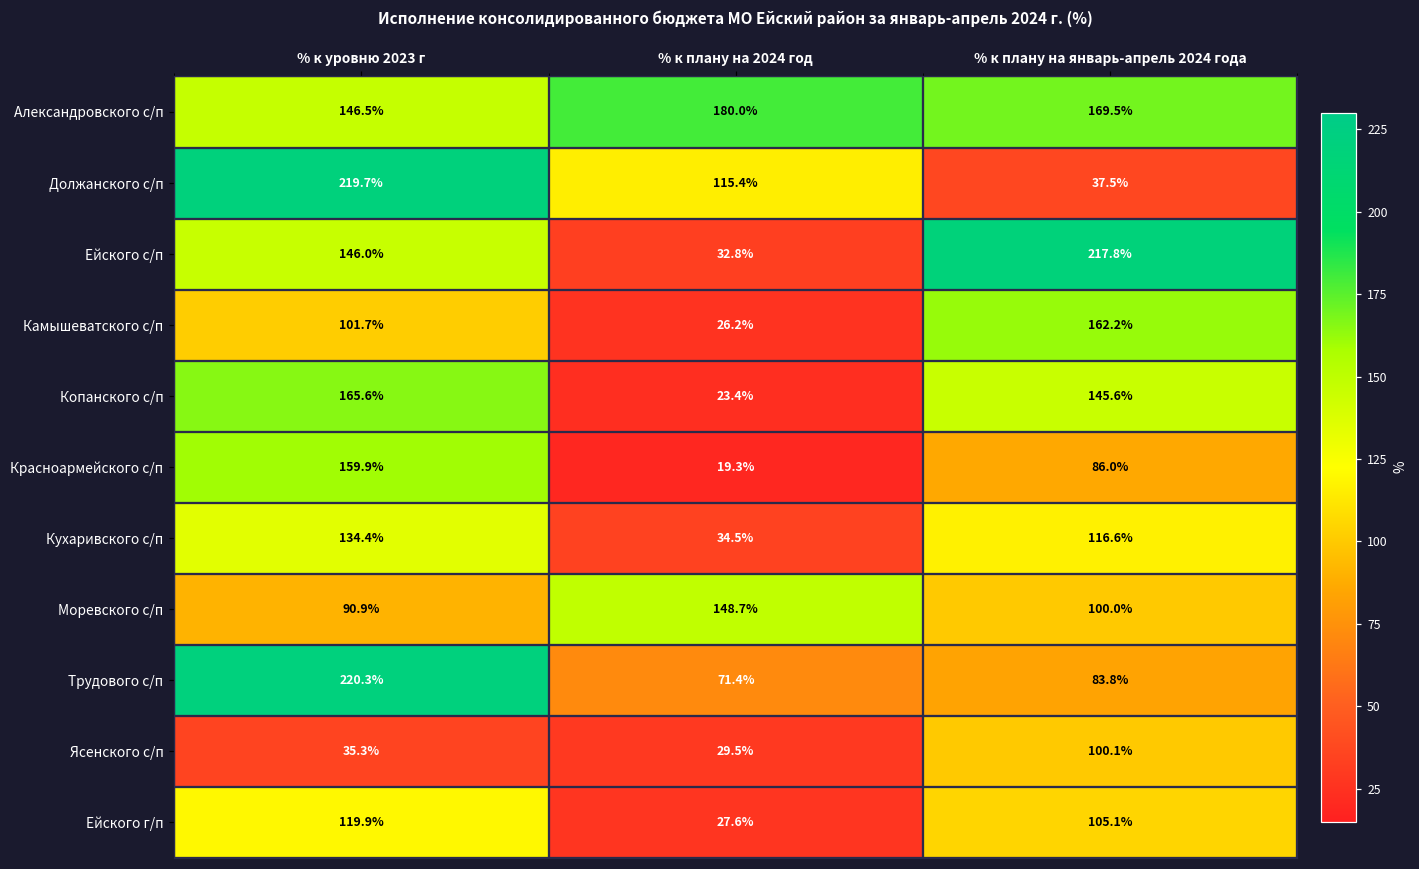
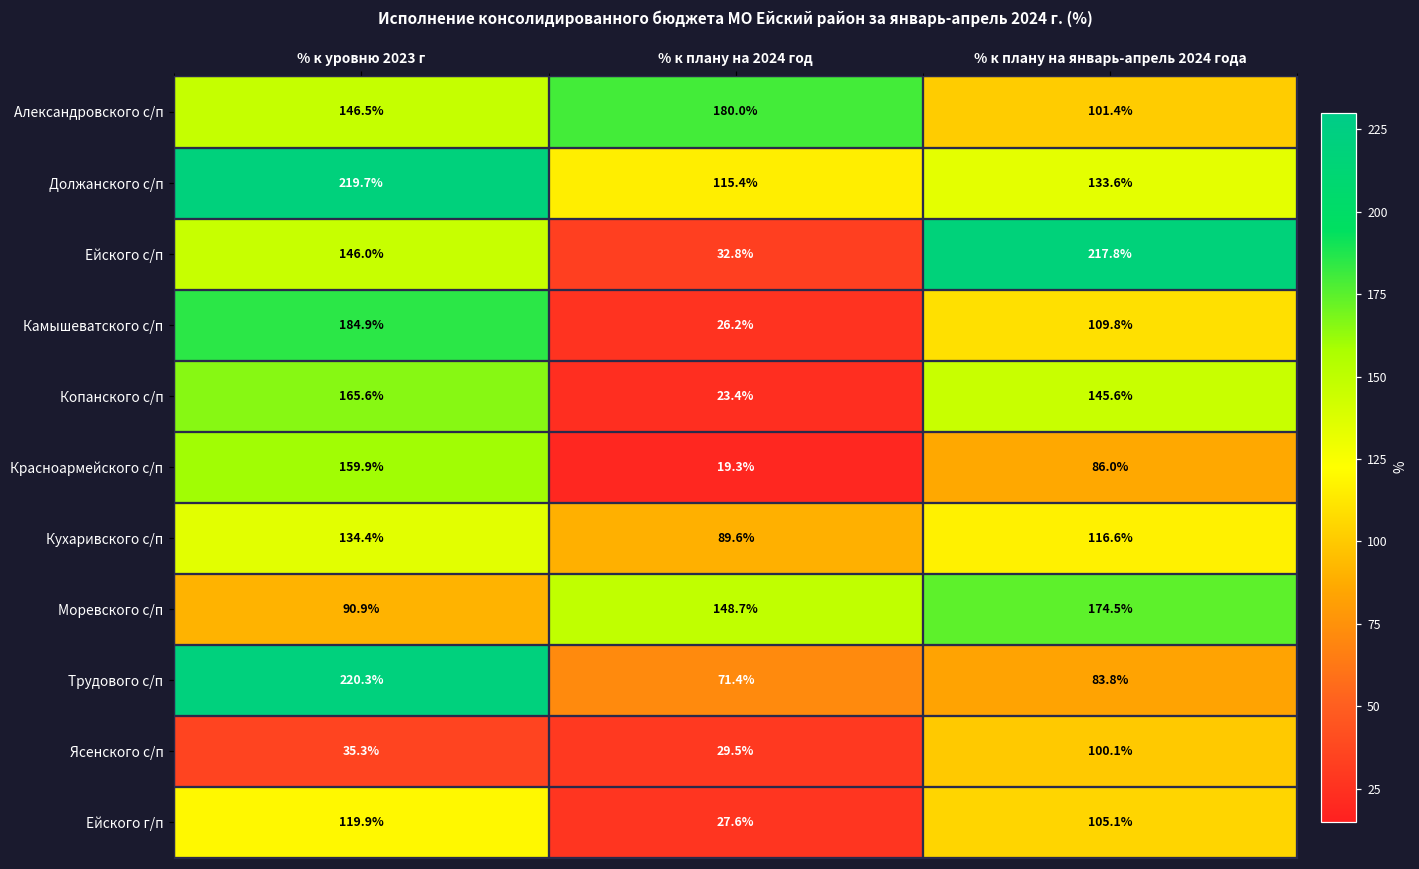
  {
    "Александровского с/п": {
      "% к уровню 2023 г": "146.5%",
      "% к плану на 2024 год": "180.0%",
-     "% к плану на январь-апрель 2024 года": "169.5%"
+     "% к плану на январь-апрель 2024 года": "101.4%"
    },
    "Должанского с/п": {
      "% к уровню 2023 г": "219.7%",
      "% к плану на 2024 год": "115.4%",
-     "% к плану на январь-апрель 2024 года": "37.5%"
+     "% к плану на январь-апрель 2024 года": "133.6%"
    },
    "Ейского с/п": {
      "% к уровню 2023 г": "146.0%",
      "% к плану на 2024 год": "32.8%",
      "% к плану на январь-апрель 2024 года": "217.8%"
    },
    "Камышеватского с/п": {
-     "% к уровню 2023 г": "101.7%",
+     "% к уровню 2023 г": "184.9%",
      "% к плану на 2024 год": "26.2%",
-     "% к плану на январь-апрель 2024 года": "162.2%"
+     "% к плану на январь-апрель 2024 года": "109.8%"
    },
    "Копанского с/п": {
      "% к уровню 2023 г": "165.6%",
      "% к плану на 2024 год": "23.4%",
      "% к плану на январь-апрель 2024 года": "145.6%"
    },
    "Красноармейского с/п": {
      "% к уровню 2023 г": "159.9%",
      "% к плану на 2024 год": "19.3%",
      "% к плану на январь-апрель 2024 года": "86.0%"
    },
    "Кухаривского с/п": {
      "% к уровню 2023 г": "134.4%",
-     "% к плану на 2024 год": "34.5%",
+     "% к плану на 2024 год": "89.6%",
      "% к плану на январь-апрель 2024 года": "116.6%"
    },
    "Моревского с/п": {
      "% к уровню 2023 г": "90.9%",
      "% к плану на 2024 год": "148.7%",
-     "% к плану на январь-апрель 2024 года": "100.0%"
+     "% к плану на январь-апрель 2024 года": "174.5%"
    },
    "Трудового с/п": {
      "% к уровню 2023 г": "220.3%",
      "% к плану на 2024 год": "71.4%",
      "% к плану на январь-апрель 2024 года": "83.8%"
    },
    "Ясенского с/п": {
      "% к уровню 2023 г": "35.3%",
      "% к плану на 2024 год": "29.5%",
      "% к плану на январь-апрель 2024 года": "100.1%"
    },
    "Ейского г/п": {
      "% к уровню 2023 г": "119.9%",
      "% к плану на 2024 год": "27.6%",
      "% к плану на январь-апрель 2024 года": "105.1%"
    }
  }
